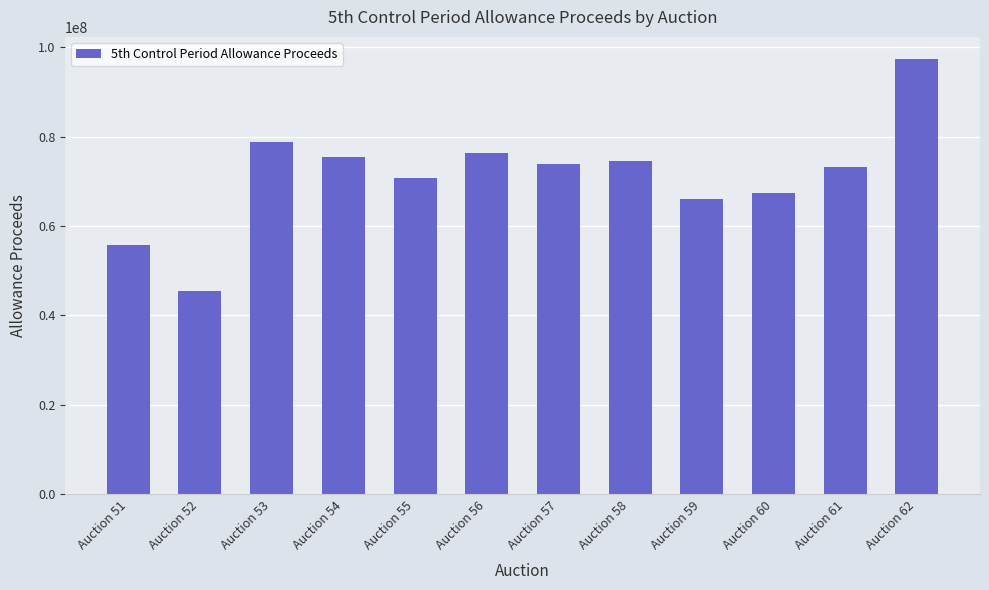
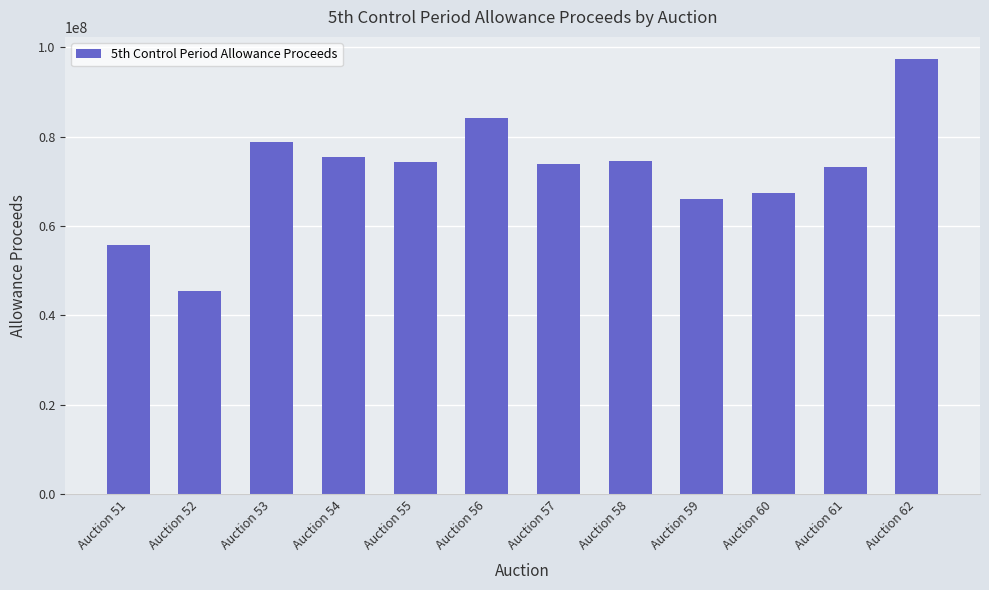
  {
    "Auction 51": 56000000,
    "Auction 52": 45000000,
    "Auction 53": 79000000,
    "Auction 54": 75000000,
-   "Auction 55": 71000000,
-   "Auction 56": 76000000,
+   "Auction 55": 74000000,
+   "Auction 56": 84000000,
    "Auction 57": 74000000,
    "Auction 58": 75000000,
    "Auction 59": 66000000,
    "Auction 60": 67000000,
    "Auction 61": 73000000,
    "Auction 62": 97000000
  }
